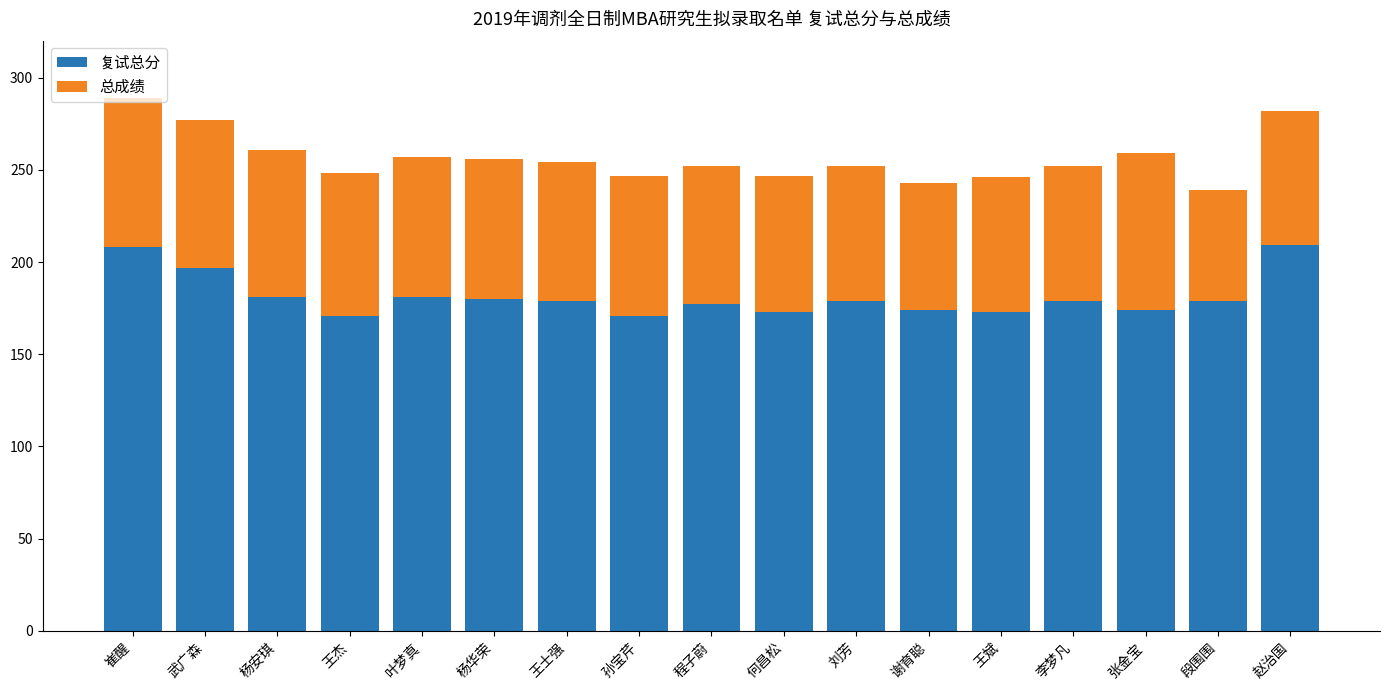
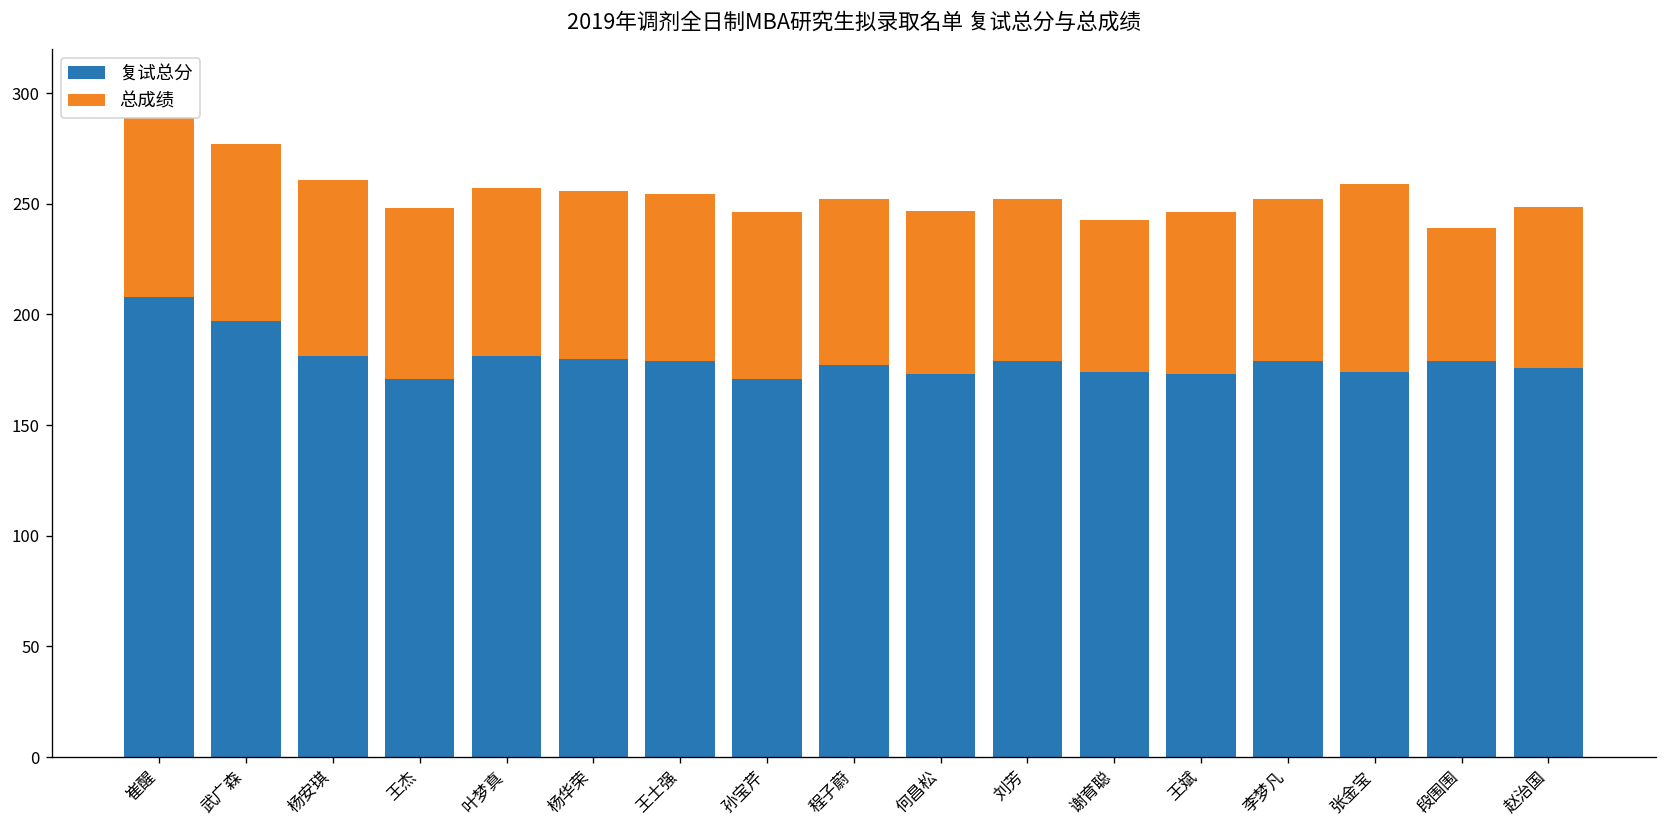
  {
    "复试总分": {
      "崔醒": 208,
      "武广森": 197,
      "杨安琪": 181,
      "王杰": 171,
      "叶梦真": 181,
      "杨华荣": 180,
      "王士强": 179,
      "孙宝芹": 171,
      "程子蔚": 177,
      "何昌松": 173,
      "刘芳": 179,
      "谢育聪": 174,
      "王斌": 173,
      "李梦凡": 179,
      "张金宝": 174,
      "段围围": 179,
-     "赵治国": 209
+     "赵治国": 176
    },
    "总成绩": {
      "武广森": 80,
      "杨安琪": 80,
      "王杰": 77,
      "叶梦真": 76,
      "杨华荣": 76,
      "王士强": 75,
      "孙宝芹": 75,
      "程子蔚": 75,
      "何昌松": 74,
      "刘芳": 73,
      "谢育聪": 69,
      "王斌": 73,
      "李梦凡": 73,
      "张金宝": 85,
      "段围围": 60,
      "赵治国": 73
    }
  }
